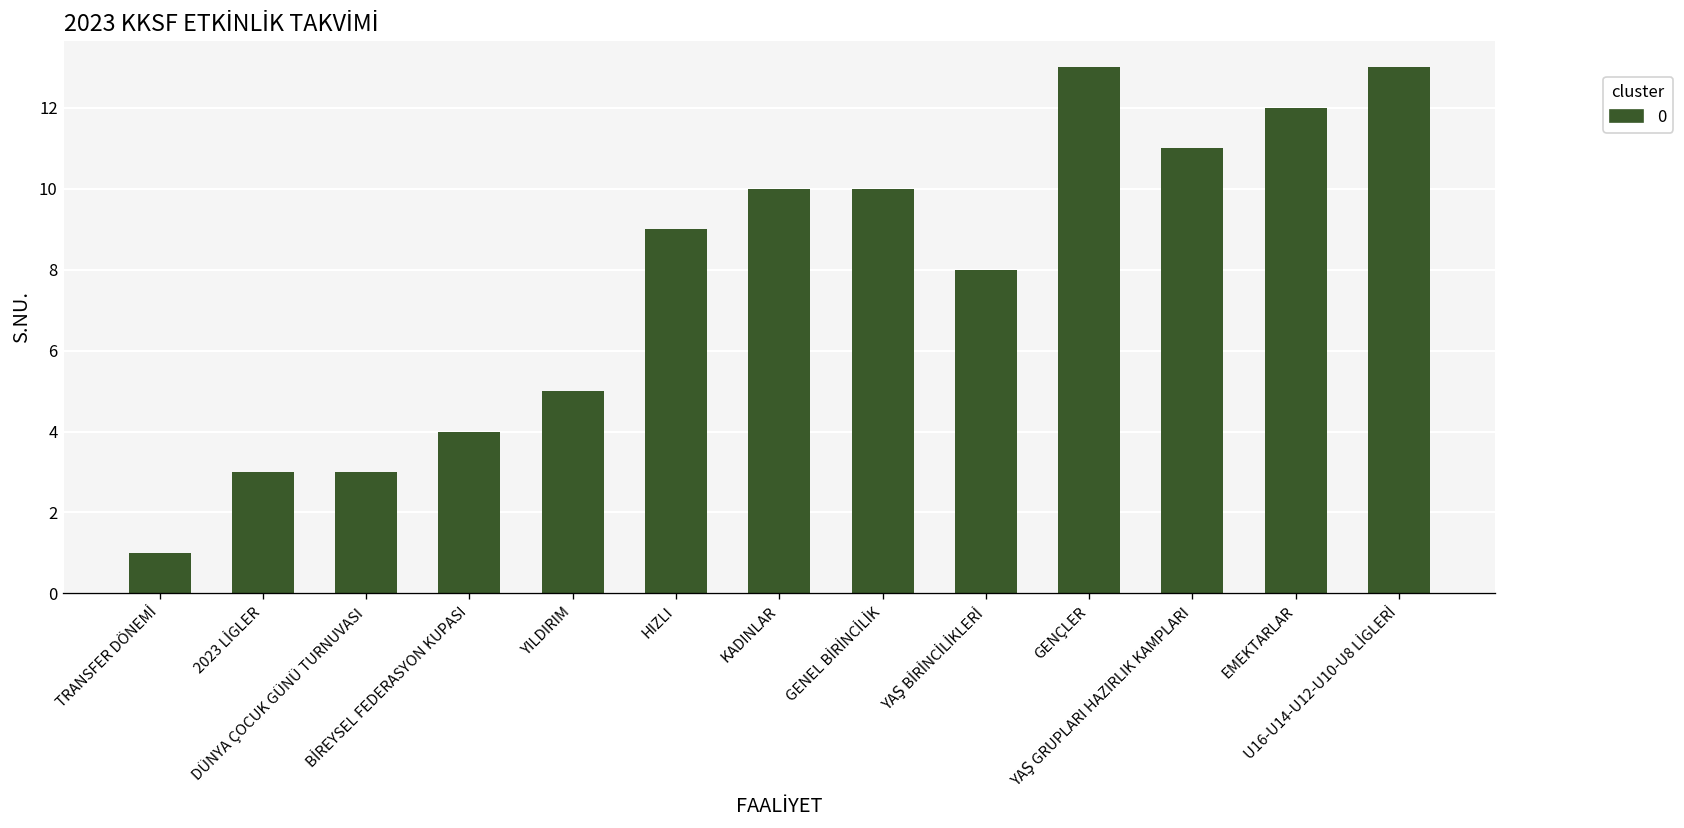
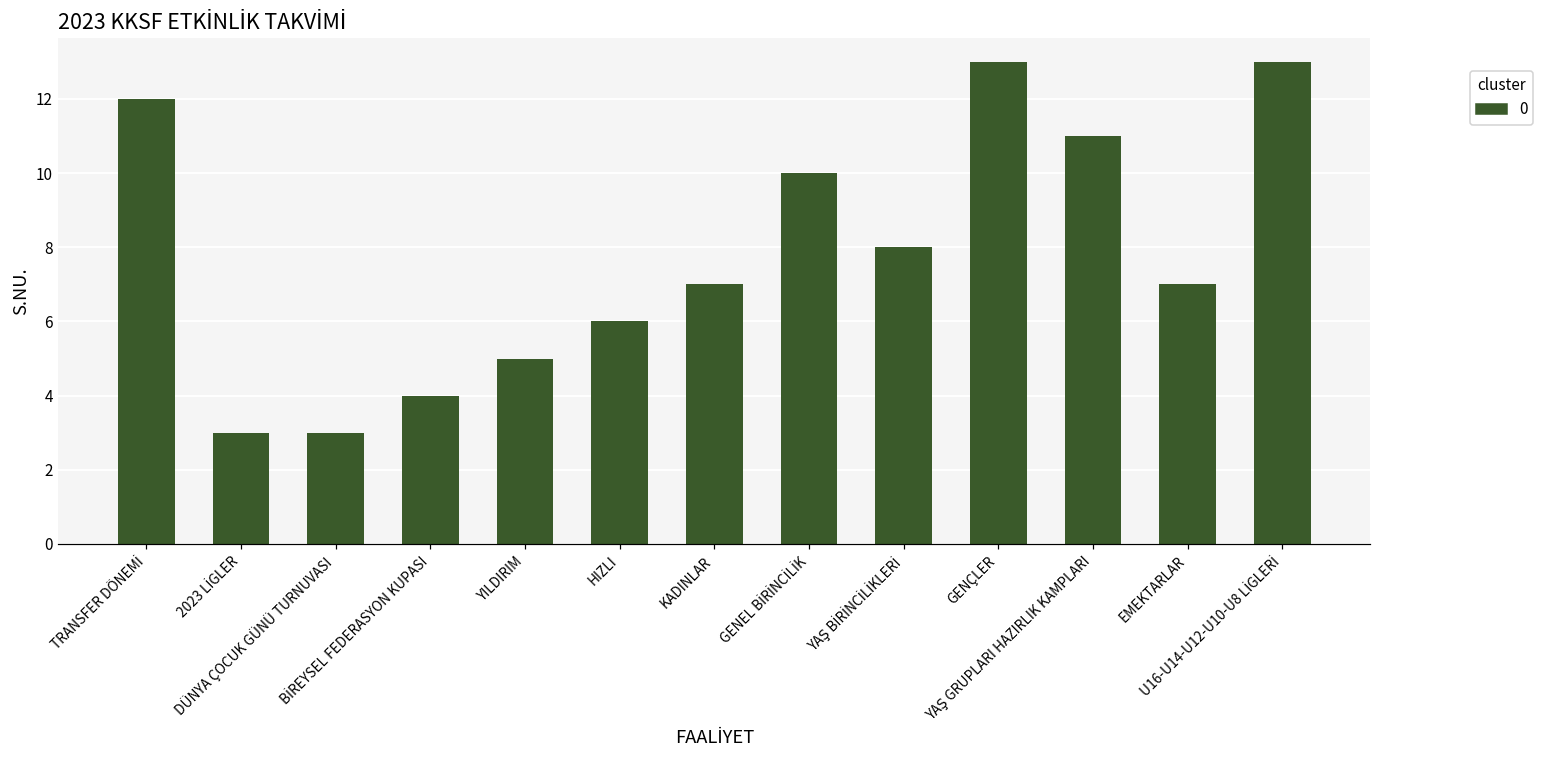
  {
-   "TRANSFER DÖNEMİ": 1,
+   "TRANSFER DÖNEMİ": 12,
    "2023 LİGLER": 3,
    "DÜNYA ÇOCUK GÜNÜ TURNUVASI": 3,
    "BİREYSEL FEDERASYON KUPASI": 4,
    "YILDIRIM": 5,
-   "HIZLI": 9,
-   "KADINLAR": 10,
+   "HIZLI": 6,
+   "KADINLAR": 7,
    "GENEL BİRİNCİLİK": 10,
    "YAŞ BİRİNCİLİKLERİ": 8,
    "GENÇLER": 13,
    "YAŞ GRUPLARI HAZIRLIK KAMPLARI": 11,
-   "EMEKTARLAR": 12,
+   "EMEKTARLAR": 7,
    "U16-U14-U12-U10-U8 LİGLERİ": 13
  }
